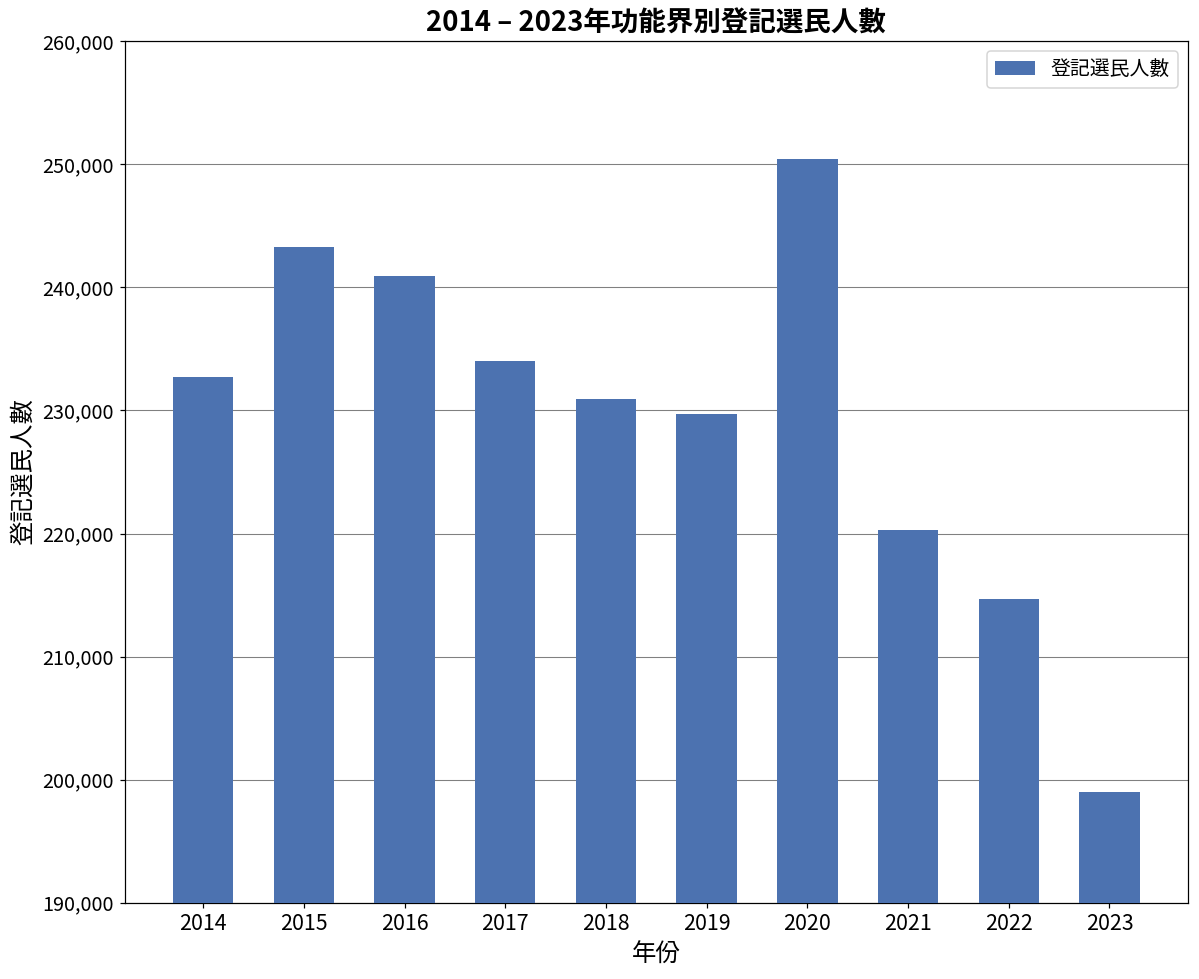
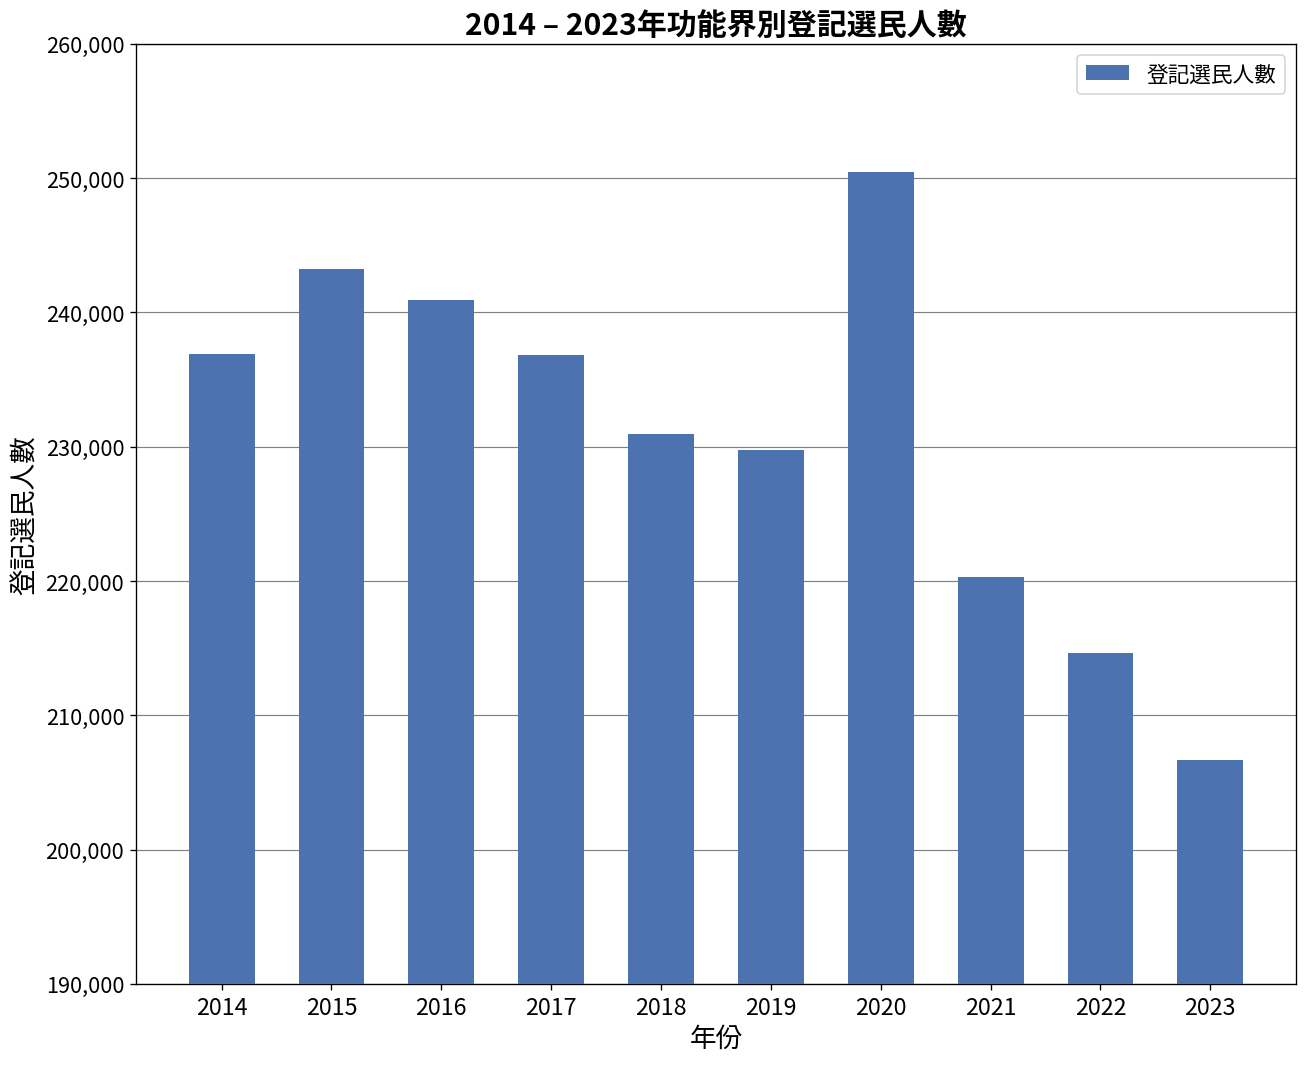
  {
-   "2014": "232,700",
+   "2014": "236,900",
    "2015": "243,300",
    "2016": "241,000",
-   "2017": "234,000",
+   "2017": "236,900",
    "2018": "230,900",
    "2019": "229,800",
    "2020": "250,500",
    "2021": "220,300",
    "2022": "214,700",
-   "2023": "199,000"
+   "2023": "206,700"
  }
